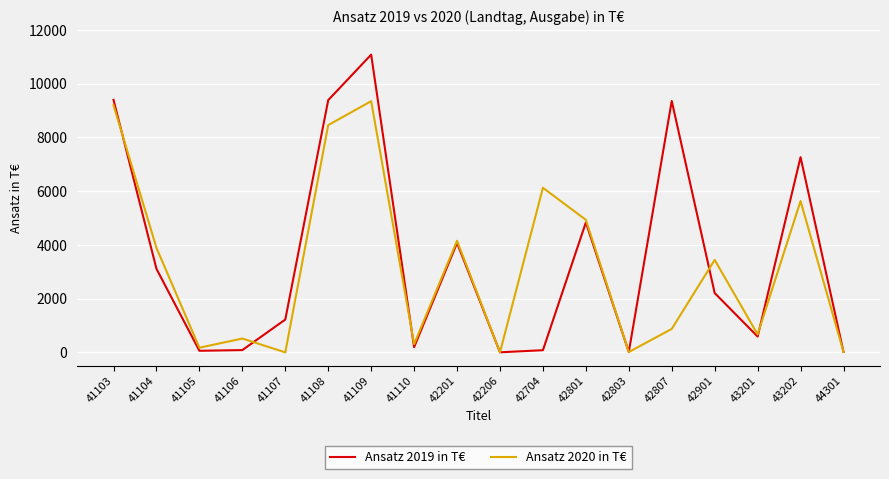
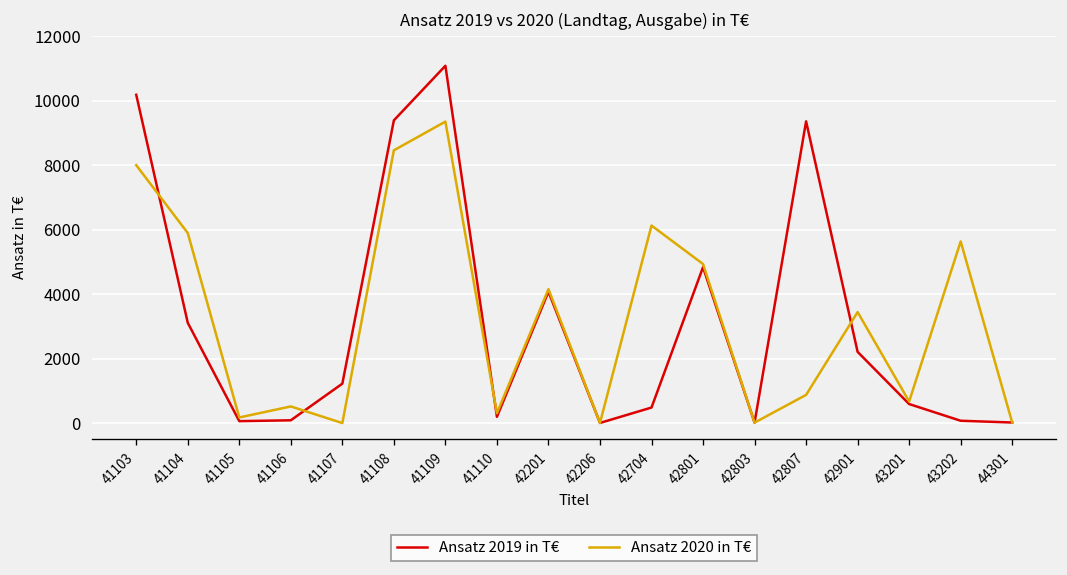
  {
    "Ansatz 2019 in T€": {
-     "41103": 9400,
+     "41103": 10200,
      "41104": 3100,
      "41105": 100,
      "41106": 100,
      "41107": 1200,
      "41108": 9400,
      "41109": 11100,
      "41110": 200,
-     "42704": 100,
+     "42704": 500,
      "42801": 4800,
      "42807": 9400,
      "42901": 2200,
-     "43202": 7300
+     "43202": 100
    },
    "Ansatz 2020 in T€": {
-     "41103": 9200,
-     "41104": 3900,
+     "41103": 8000,
+     "41104": 5900,
      "41105": 200,
      "41106": 500,
      "41107": 0,
      "41108": 8500,
      "41109": 9300,
      "41110": 300,
      "42704": 6100,
      "42801": 4900,
      "42807": 900,
      "42901": 3400,
      "43202": 5600
    }
  }
